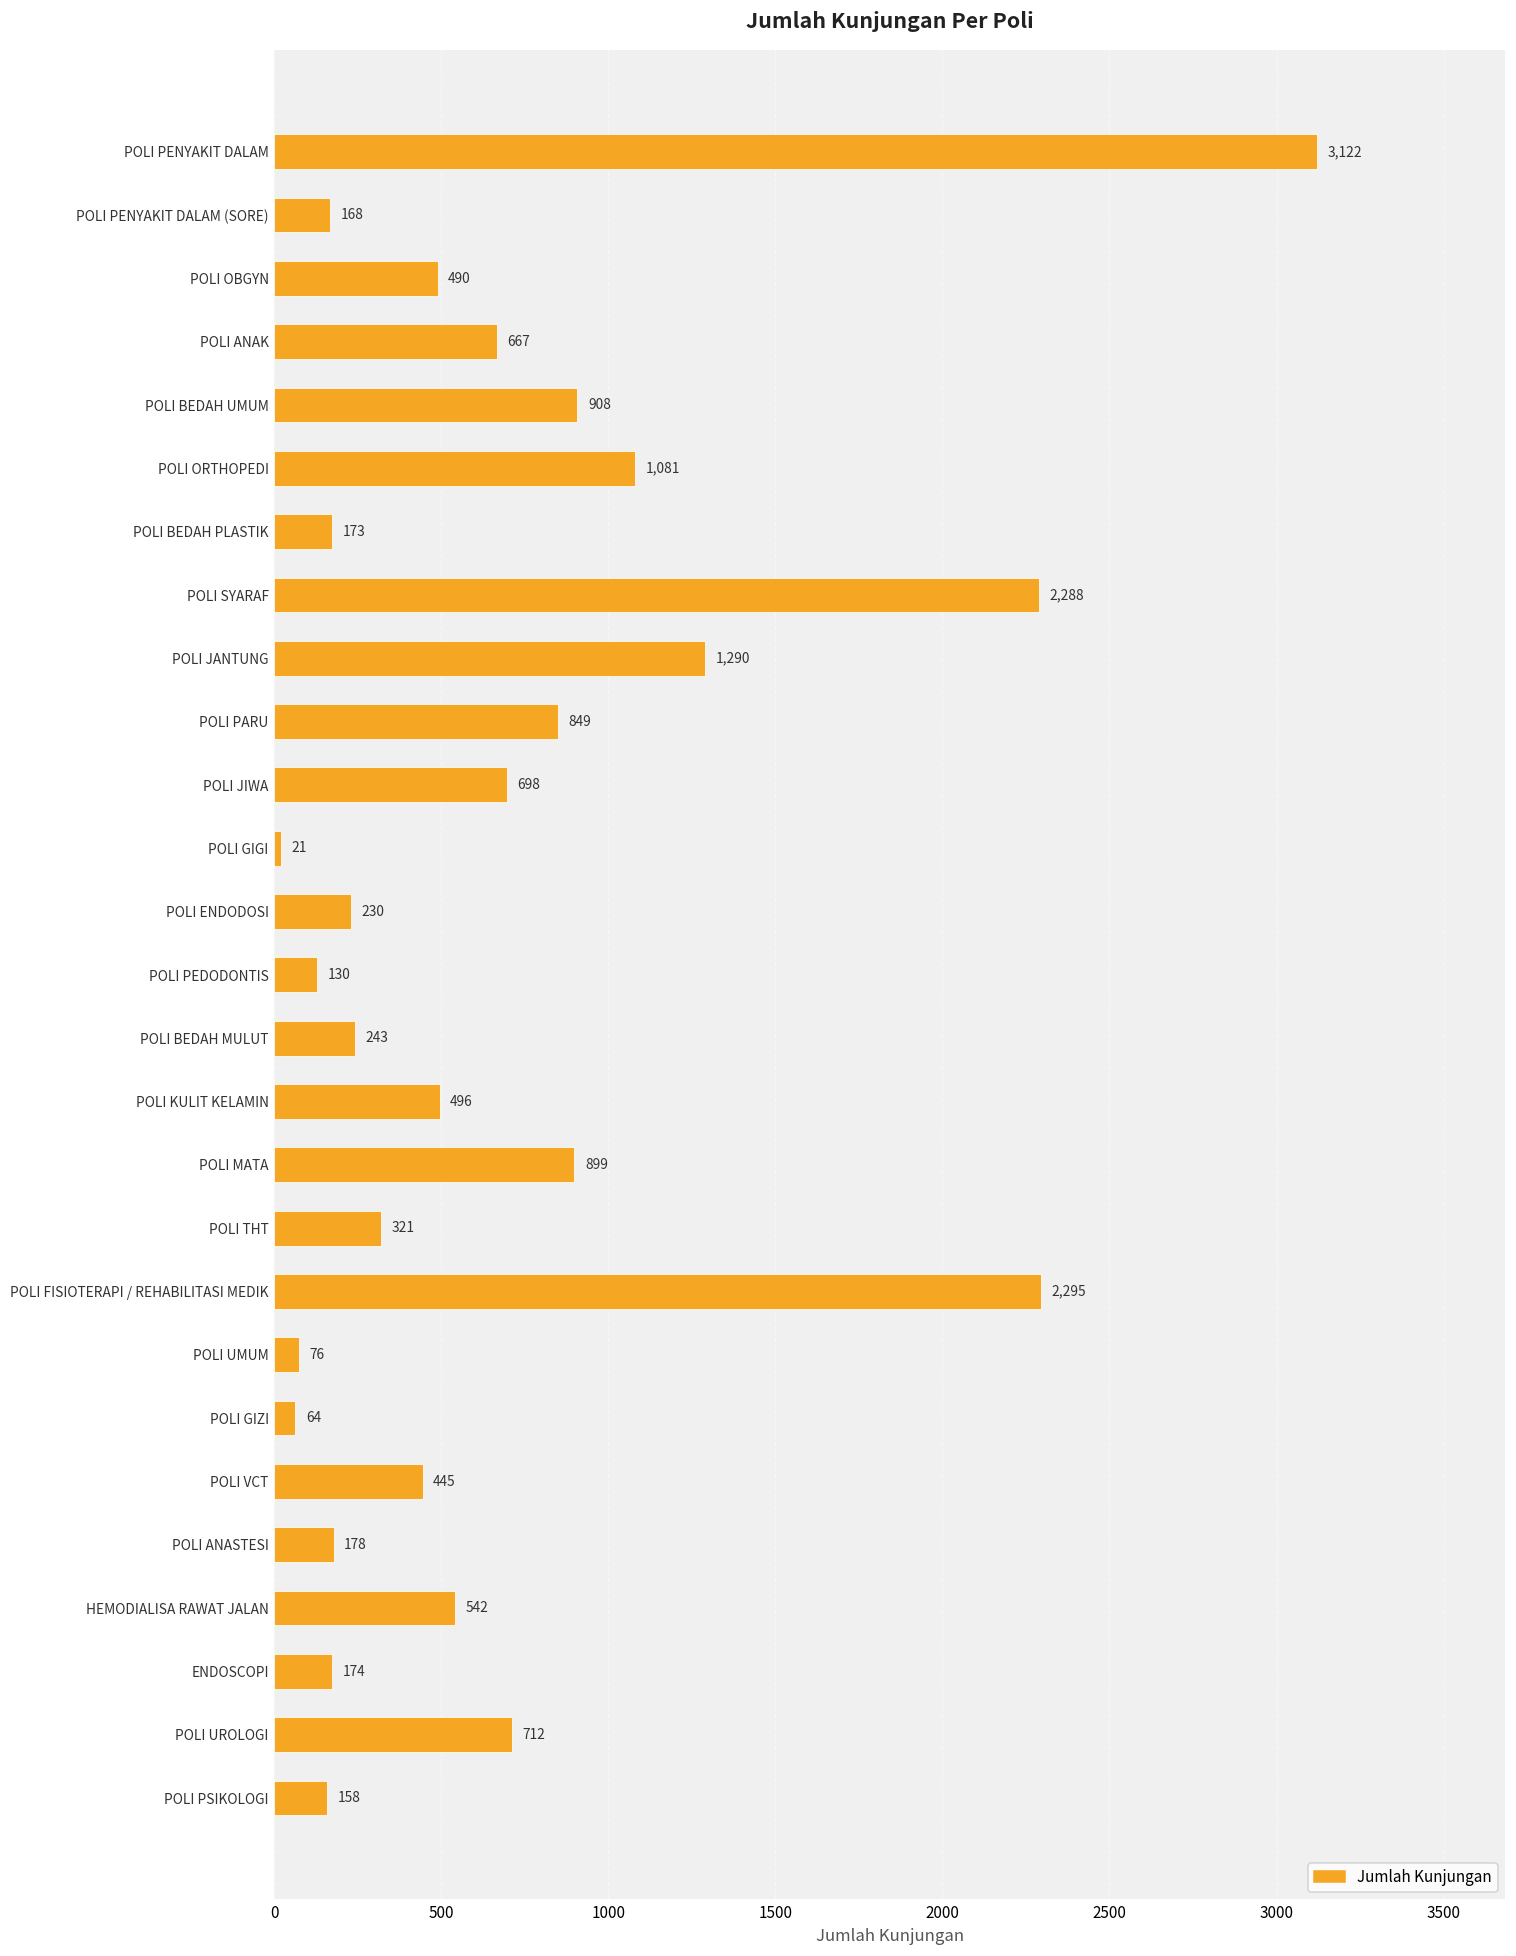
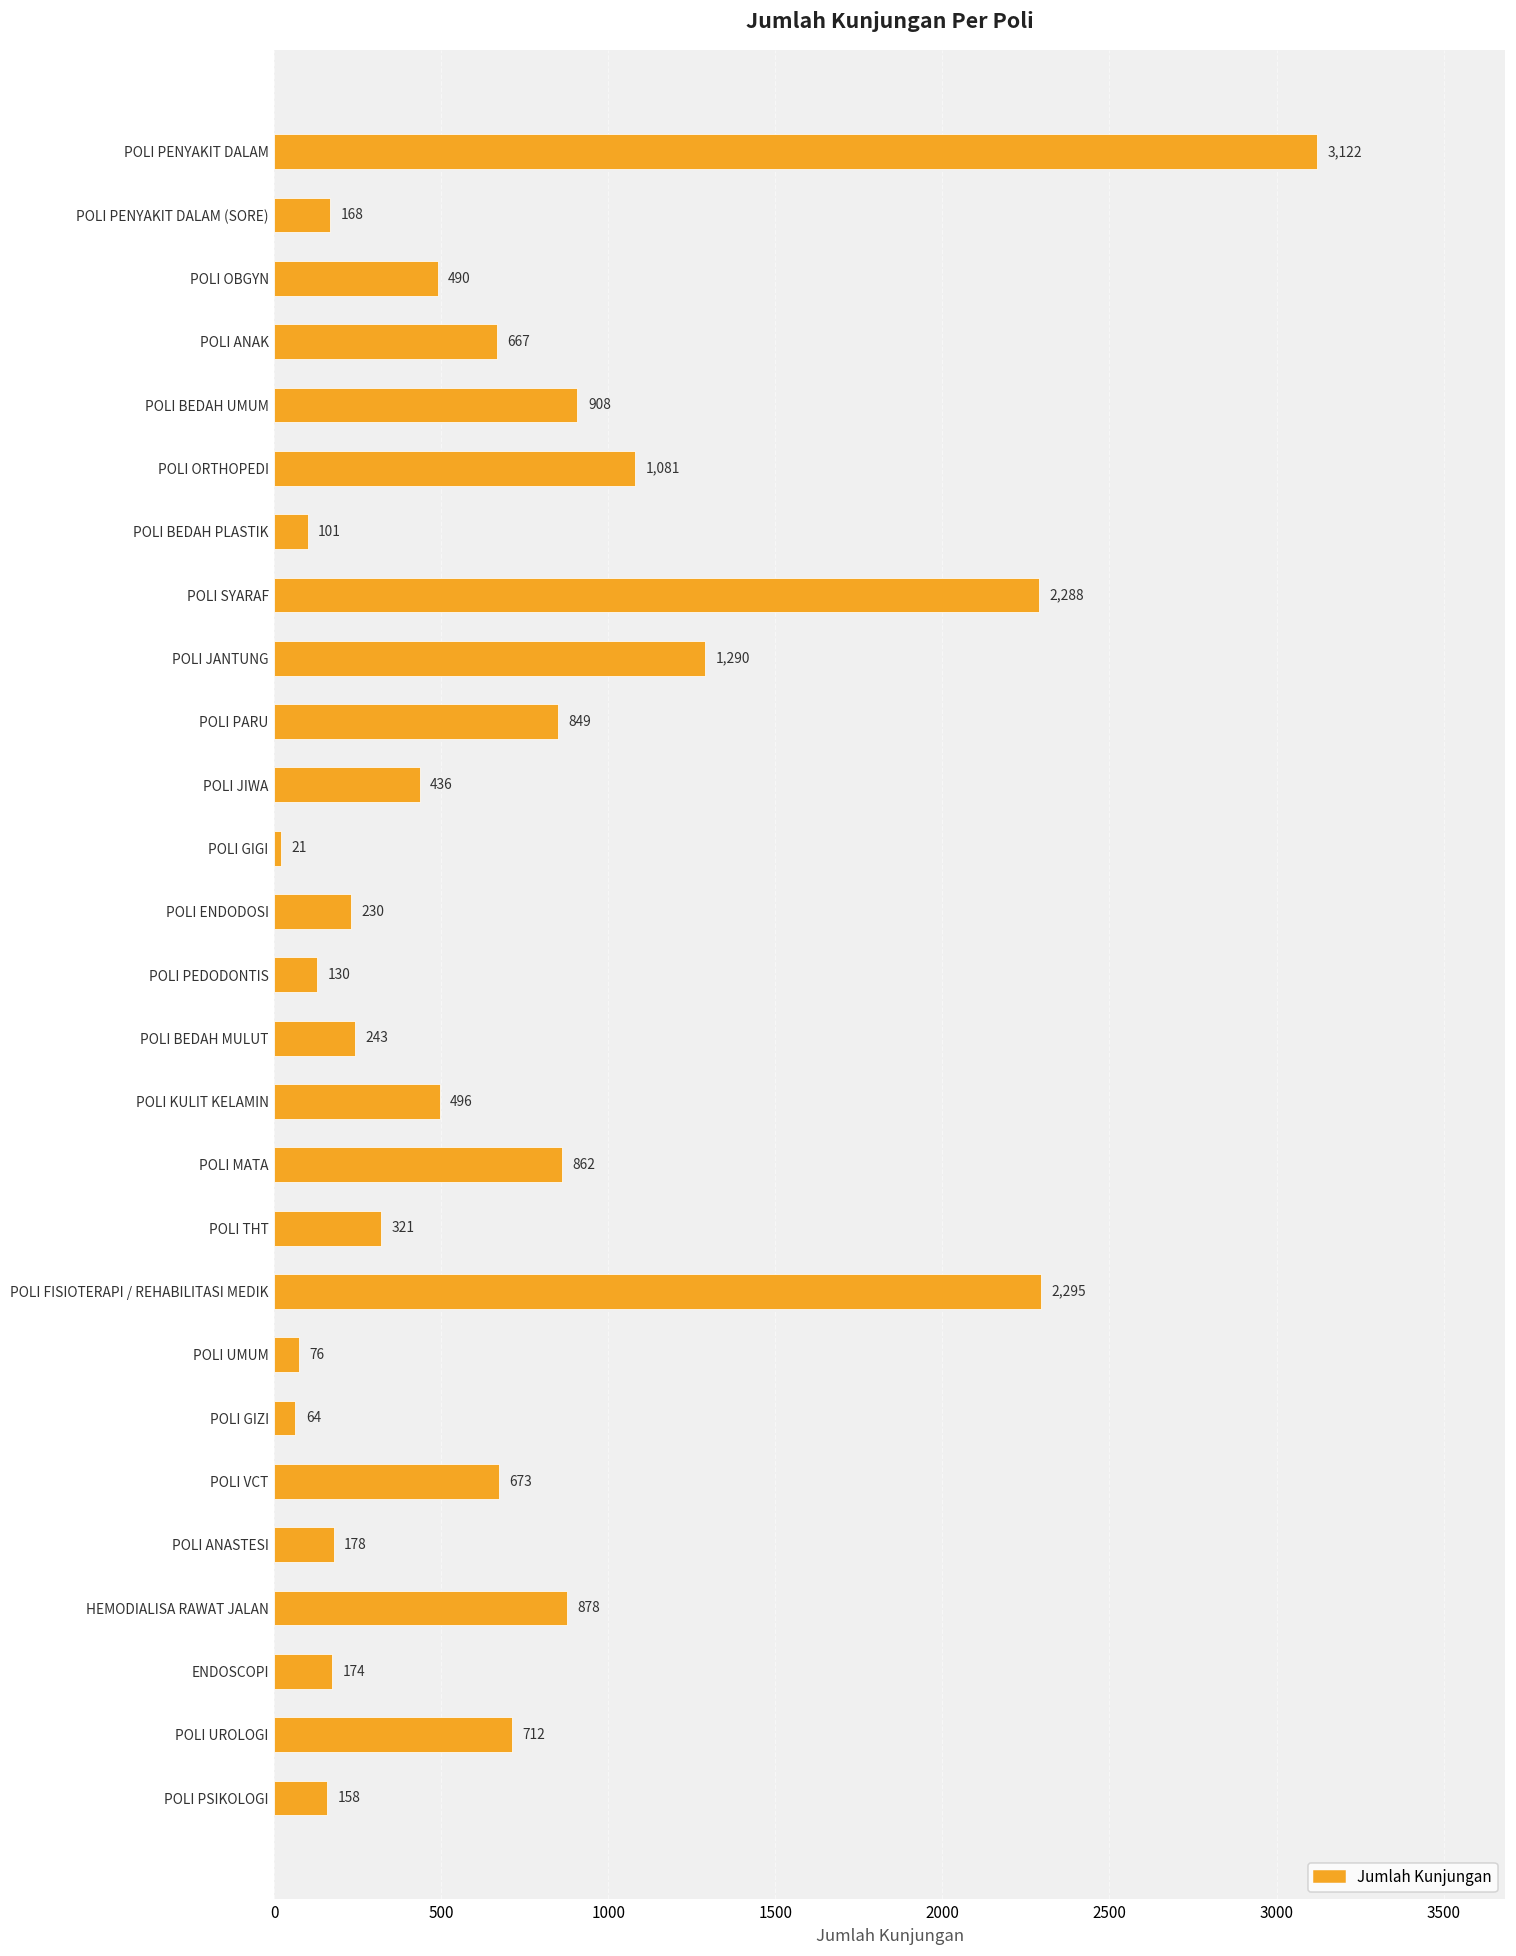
  {
    "POLI PENYAKIT DALAM": "3,122",
    "POLI PENYAKIT DALAM (SORE)": "168",
    "POLI OBGYN": "490",
    "POLI ANAK": "667",
    "POLI BEDAH UMUM": "908",
    "POLI ORTHOPEDI": "1,081",
-   "POLI BEDAH PLASTIK": "173",
+   "POLI BEDAH PLASTIK": "101",
    "POLI SYARAF": "2,288",
    "POLI JANTUNG": "1,290",
    "POLI PARU": "849",
-   "POLI JIWA": "698",
+   "POLI JIWA": "436",
    "POLI GIGI": "21",
    "POLI ENDODOSI": "230",
    "POLI PEDODONTIS": "130",
    "POLI BEDAH MULUT": "243",
    "POLI KULIT KELAMIN": "496",
-   "POLI MATA": "899",
+   "POLI MATA": "862",
    "POLI THT": "321",
    "POLI FISIOTERAPI / REHABILITASI MEDIK": "2,295",
    "POLI UMUM": "76",
    "POLI GIZI": "64",
-   "POLI VCT": "445",
+   "POLI VCT": "673",
    "POLI ANASTESI": "178",
-   "HEMODIALISA RAWAT JALAN": "542",
+   "HEMODIALISA RAWAT JALAN": "878",
    "ENDOSCOPI": "174",
    "POLI UROLOGI": "712",
    "POLI PSIKOLOGI": "158"
  }
